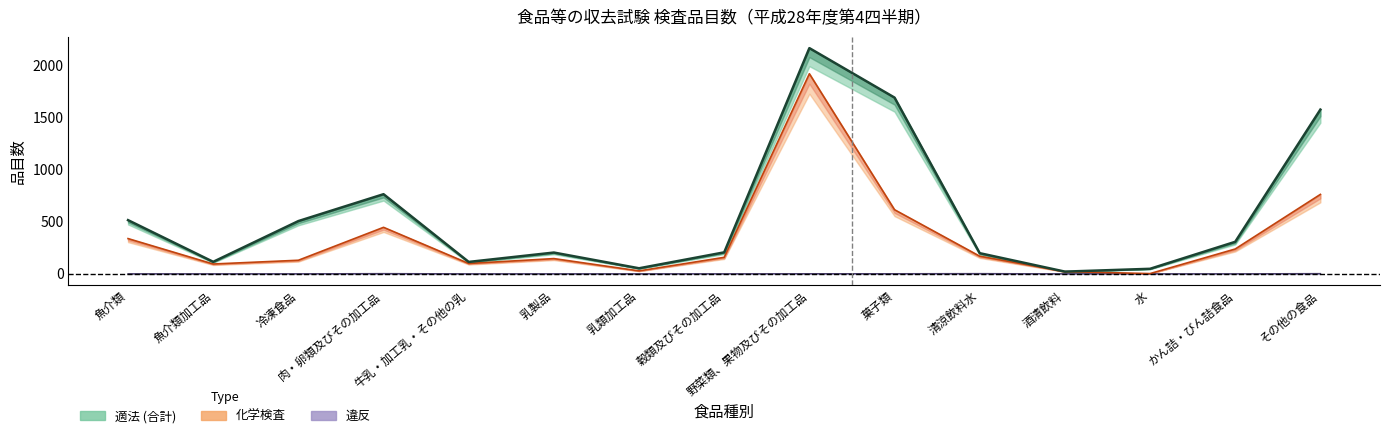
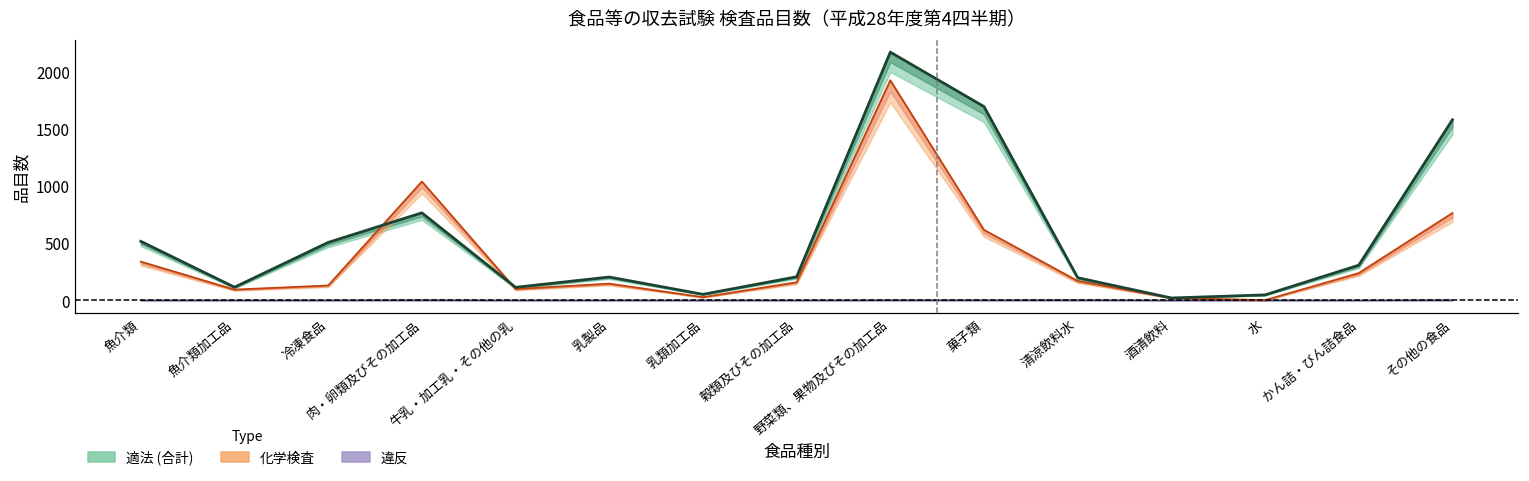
  {
    "適法 (合計)": {
      "魚介類": 520,
      "冷凍食品": 510,
      "肉・卵類及びその加工品": 760,
      "乳製品": 200,
      "乳類加工品": 50,
      "穀類及びその加工品": 210,
      "野菜類、果物及びその加工品": 2170,
      "菓子類": 1690,
      "清涼飲料水": 200,
      "水": 50,
      "かん詰・びん詰食品": 310,
      "その他の食品": 1580
    },
    "化学検査": {
      "魚介類": 340,
      "冷凍食品": 130,
-     "肉・卵類及びその加工品": 450,
+     "肉・卵類及びその加工品": 1040,
      "乳製品": 150,
      "乳類加工品": 30,
      "穀類及びその加工品": 160,
      "野菜類、果物及びその加工品": 1920,
      "菓子類": 620,
      "清涼飲料水": 170,
      "かん詰・びん詰食品": 240,
      "その他の食品": 760
    },
    "違反": {
      "魚介類": 0,
      "魚介類加工品": 0,
      "冷凍食品": 0,
      "肉・卵類及びその加工品": 0,
      "牛乳・加工乳・その他の乳": 0,
      "乳製品": 0,
      "乳類加工品": 0,
      "穀類及びその加工品": 0,
      "野菜類、果物及びその加工品": 0,
      "菓子類": 0,
      "清涼飲料水": 0,
      "かん詰・びん詰食品": 0,
      "その他の食品": 0
    }
  }
